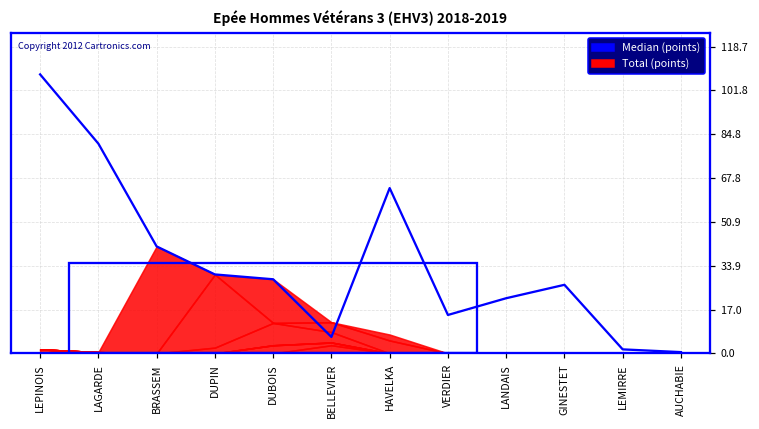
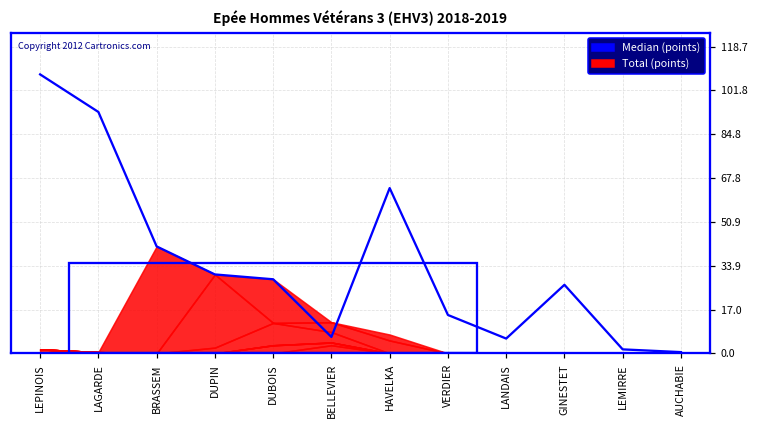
  {
    "Median (points)": {
-     "LAGARDE": 81,
+     "LAGARDE": 93,
      "BELLEVIER": 6,
      "HAVELKA": 64,
      "VERDIER": 15,
-     "LANDAIS": 21,
+     "LANDAIS": 6,
      "GINESTET": 27,
      "LEMIRRE": 2
    }
  }
